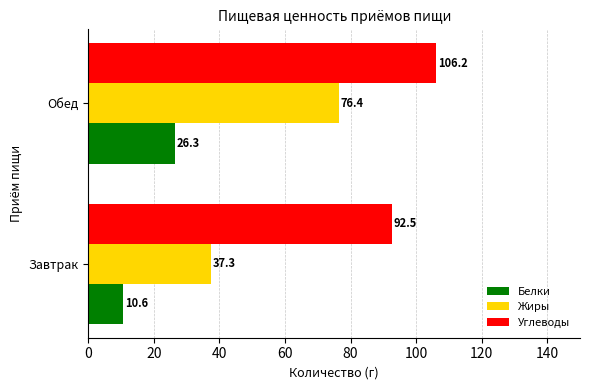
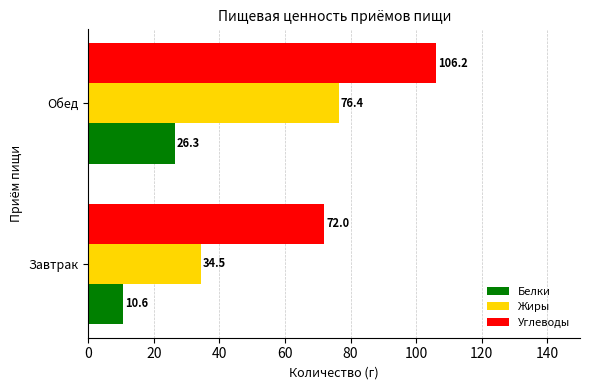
  {
    "Белки": {
      "Обед": 26.3,
      "Завтрак": 10.6
    },
    "Жиры": {
      "Обед": 76.4,
-     "Завтрак": 37.3
+     "Завтрак": 34.5
    },
    "Углеводы": {
      "Обед": 106.2,
-     "Завтрак": 92.5
+     "Завтрак": 72.0
    }
  }
